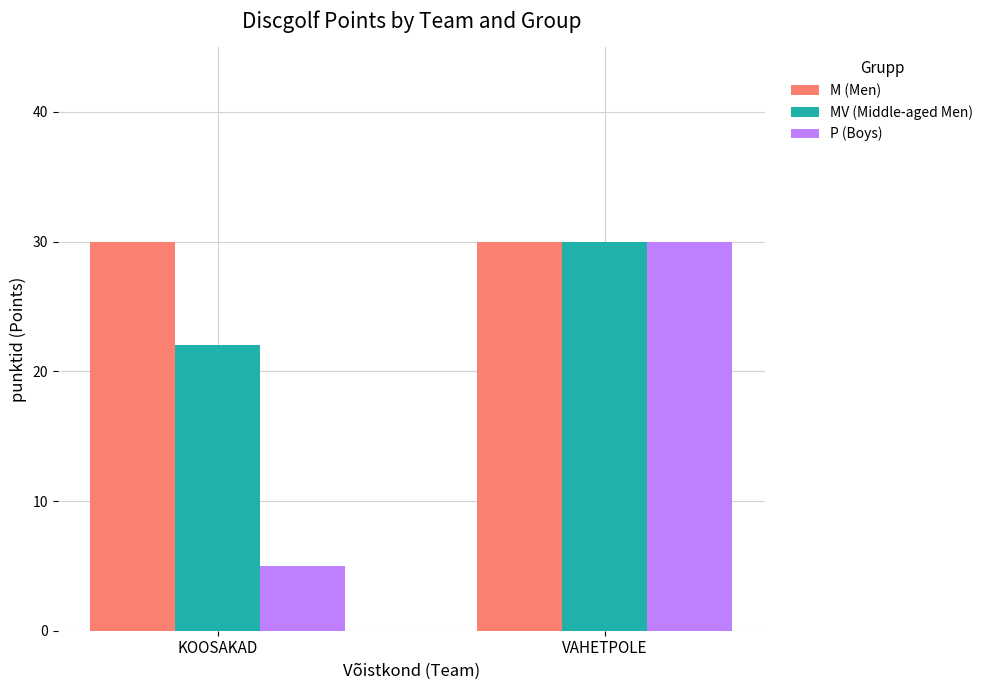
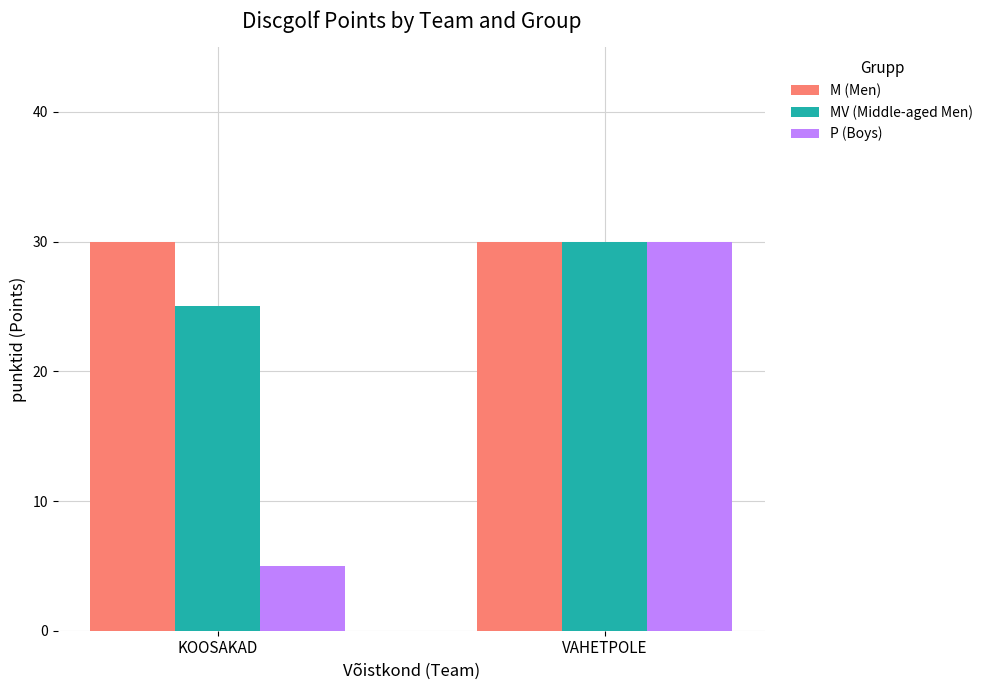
  {
    "M (Men)": {
      "KOOSAKAD": 30,
      "VAHETPOLE": 30
    },
    "MV (Middle-aged Men)": {
-     "KOOSAKAD": 22,
+     "KOOSAKAD": 25,
      "VAHETPOLE": 30
    },
    "P (Boys)": {
      "KOOSAKAD": 5,
      "VAHETPOLE": 30
    }
  }
